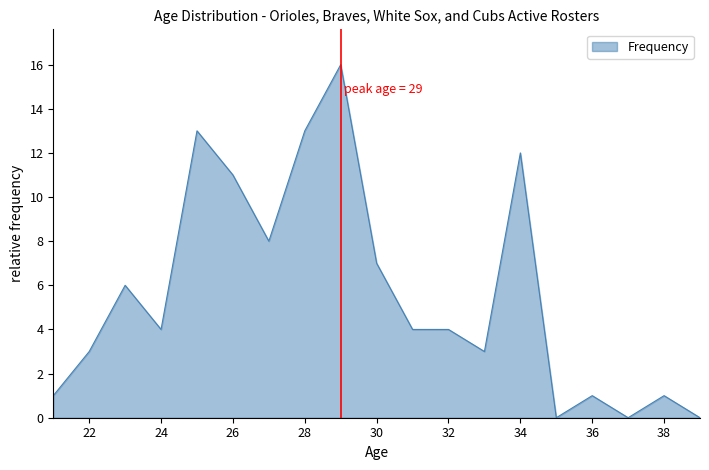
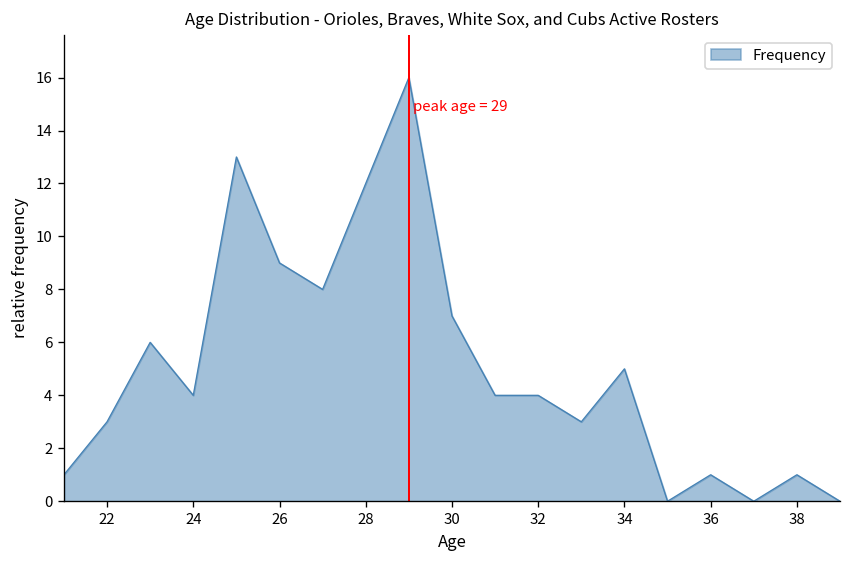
  {
    "22": 3,
    "24": 4,
-   "26": 11,
-   "28": 13,
+   "26": 9,
+   "28": 12,
    "30": 7,
    "32": 4,
-   "34": 12,
+   "34": 5,
    "36": 1,
    "38": 1
  }
